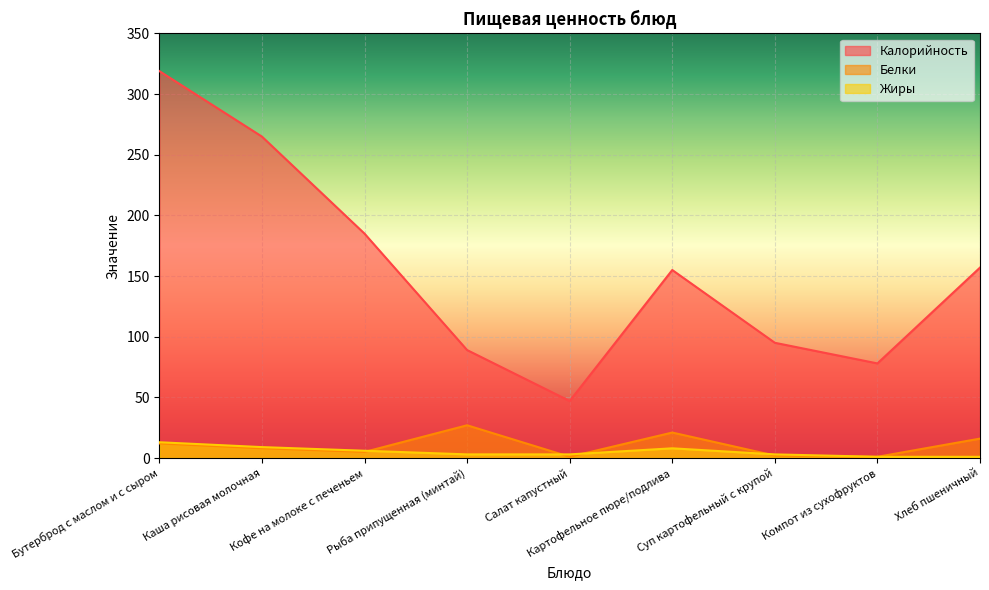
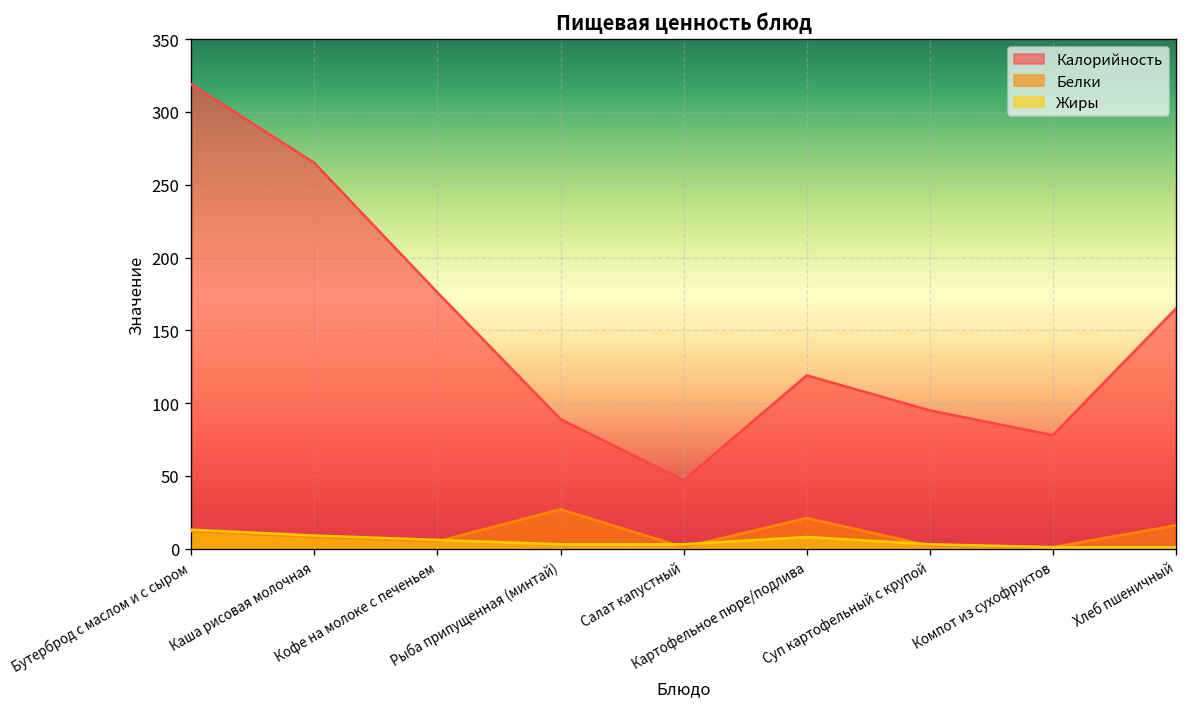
  {
    "Калорийность": {
      "Бутерброд с маслом и с сыром": 319,
      "Каша рисовая молочная": 265,
-     "Кофе на молоке с печеньем": 185,
+     "Кофе на молоке с печеньем": 176,
      "Рыба припущенная (минтай)": 89,
      "Салат капустный": 47,
-     "Картофельное пюре/подлива": 155,
+     "Картофельное пюре/подлива": 119,
      "Суп картофельный с крупой": 95,
      "Компот из сухофруктов": 78,
-     "Хлеб пшеничный": 157
+     "Хлеб пшеничный": 165
    },
    "Белки": {
      "Рыба припущенная (минтай)": 27,
      "Картофельное пюре/подлива": 21,
      "Хлеб пшеничный": 16
    },
    "Жиры": {
      "Рыба припущенная (минтай)": 3,
      "Картофельное пюре/подлива": 8,
      "Хлеб пшеничный": 1
    }
  }
